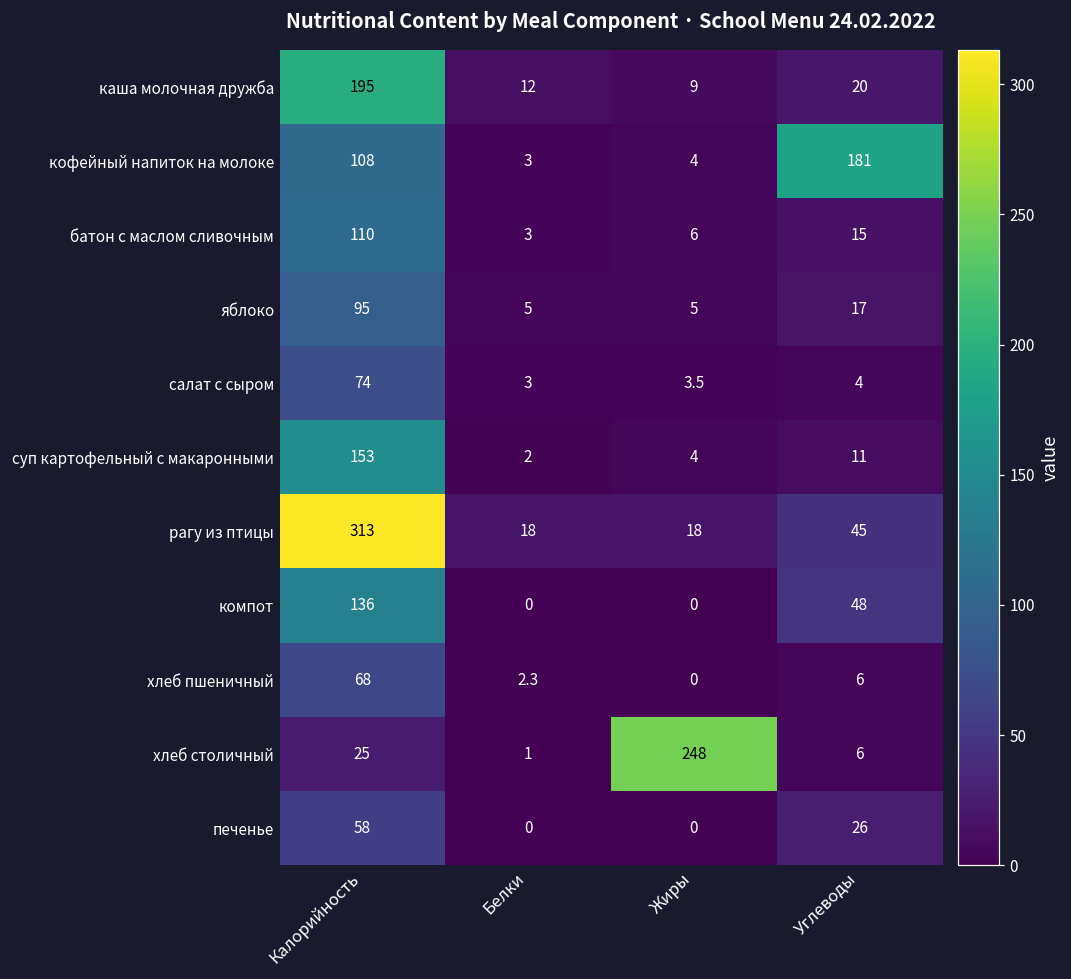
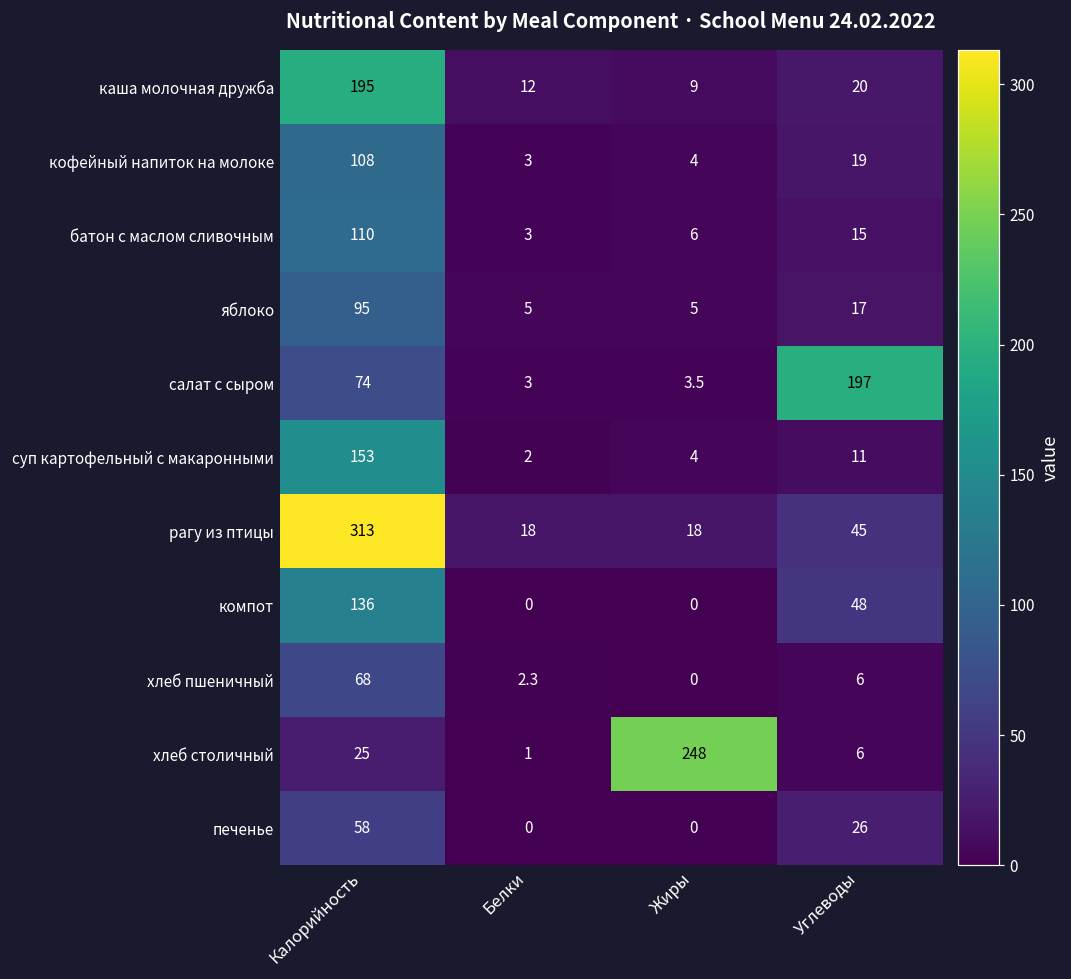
  {
    "каша молочная дружба": {
      "Калорийность": 195,
      "Белки": 12,
      "Жиры": 9,
      "Углеводы": 20
    },
    "кофейный напиток на молоке": {
      "Калорийность": 108,
      "Белки": 3,
      "Жиры": 4,
-     "Углеводы": 181
+     "Углеводы": 19
    },
    "батон с маслом сливочным": {
      "Калорийность": 110,
      "Белки": 3,
      "Жиры": 6,
      "Углеводы": 15
    },
    "яблоко": {
      "Калорийность": 95,
      "Белки": 5,
      "Жиры": 5,
      "Углеводы": 17
    },
    "салат с сыром": {
      "Калорийность": 74,
      "Белки": 3,
      "Жиры": 3.5,
-     "Углеводы": 4
+     "Углеводы": 197
    },
    "суп картофельный с макаронными": {
      "Калорийность": 153,
      "Белки": 2,
      "Жиры": 4,
      "Углеводы": 11
    },
    "рагу из птицы": {
      "Калорийность": 313,
      "Белки": 18,
      "Жиры": 18,
      "Углеводы": 45
    },
    "компот": {
      "Калорийность": 136,
      "Белки": 0,
      "Жиры": 0,
      "Углеводы": 48
    },
    "хлеб пшеничный": {
      "Калорийность": 68,
      "Белки": 2.3,
      "Жиры": 0,
      "Углеводы": 6
    },
    "хлеб столичный": {
      "Калорийность": 25,
      "Белки": 1,
      "Жиры": 248,
      "Углеводы": 6
    },
    "печенье": {
      "Калорийность": 58,
      "Белки": 0,
      "Жиры": 0,
      "Углеводы": 26
    }
  }
